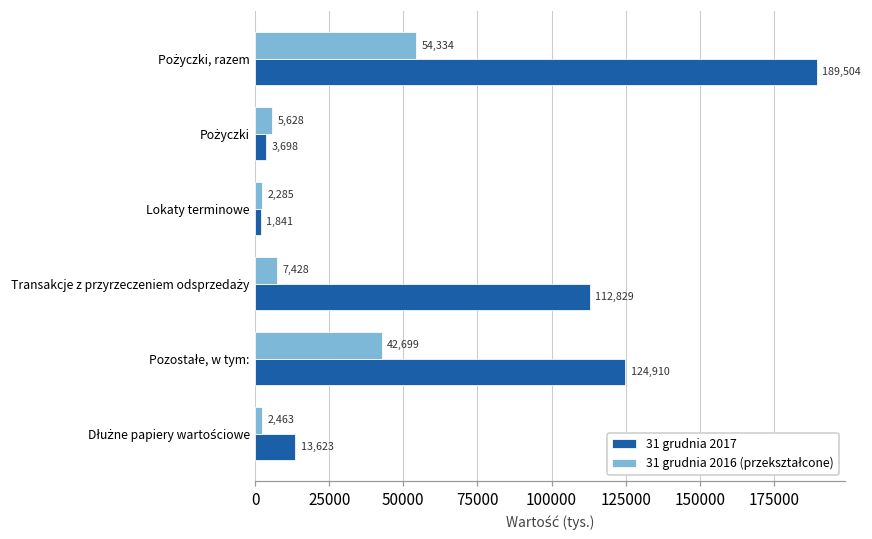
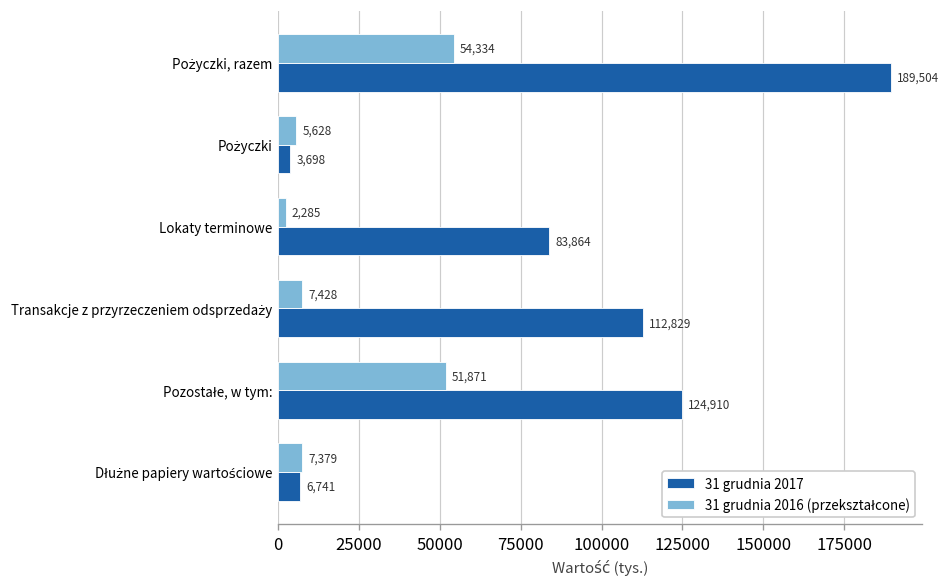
  {
    "31 grudnia 2017": {
      "Pożyczki, razem": "189,504",
      "Pożyczki": "3,698",
-     "Lokaty terminowe": "1,841",
+     "Lokaty terminowe": "83,864",
      "Transakcje z przyrzeczeniem odsprzedaży": "112,829",
      "Pozostałe, w tym:": "124,910",
-     "Dłużne papiery wartościowe": "13,623"
+     "Dłużne papiery wartościowe": "6,741"
    },
    "31 grudnia 2016 (przekształcone)": {
      "Pożyczki, razem": "54,334",
      "Pożyczki": "5,628",
      "Lokaty terminowe": "2,285",
      "Transakcje z przyrzeczeniem odsprzedaży": "7,428",
-     "Pozostałe, w tym:": "42,699",
-     "Dłużne papiery wartościowe": "2,463"
+     "Pozostałe, w tym:": "51,871",
+     "Dłużne papiery wartościowe": "7,379"
    }
  }
